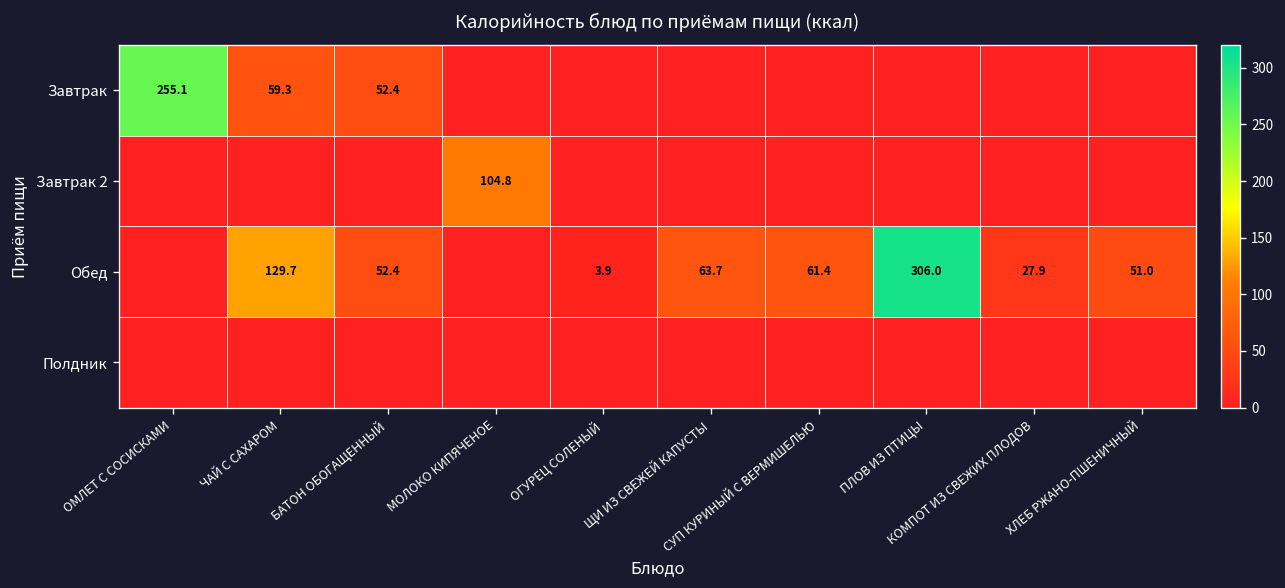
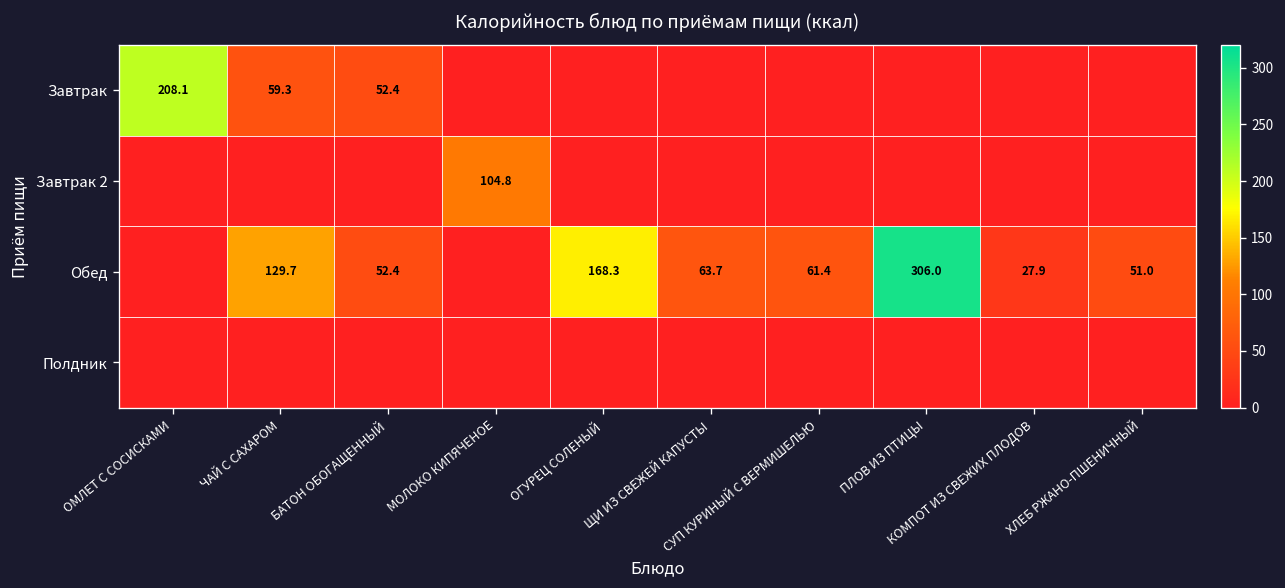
  {
    "Завтрак": {
-     "ОМЛЕТ С СОСИСКАМИ": 255.1,
+     "ОМЛЕТ С СОСИСКАМИ": 208.1,
      "ЧАЙ С САХАРОМ": 59.3,
      "БАТОН ОБОГАЩЕННЫЙ": 52.4
    },
    "Завтрак 2": {
      "МОЛОКО КИПЯЧЕНОЕ": 104.8
    },
    "Обед": {
      "ЧАЙ С САХАРОМ": 129.7,
      "БАТОН ОБОГАЩЕННЫЙ": 52.4,
-     "ОГУРЕЦ СОЛЕНЫЙ": 3.9,
+     "ОГУРЕЦ СОЛЕНЫЙ": 168.3,
      "ЩИ ИЗ СВЕЖЕЙ КАПУСТЫ": 63.7,
      "СУП КУРИНЫЙ С ВЕРМИШЕЛЬЮ": 61.4,
      "ПЛОВ ИЗ ПТИЦЫ": 306.0,
      "КОМПОТ ИЗ СВЕЖИХ ПЛОДОВ": 27.9,
      "ХЛЕБ РЖАНО-ПШЕНИЧНЫЙ": 51.0
    }
  }
